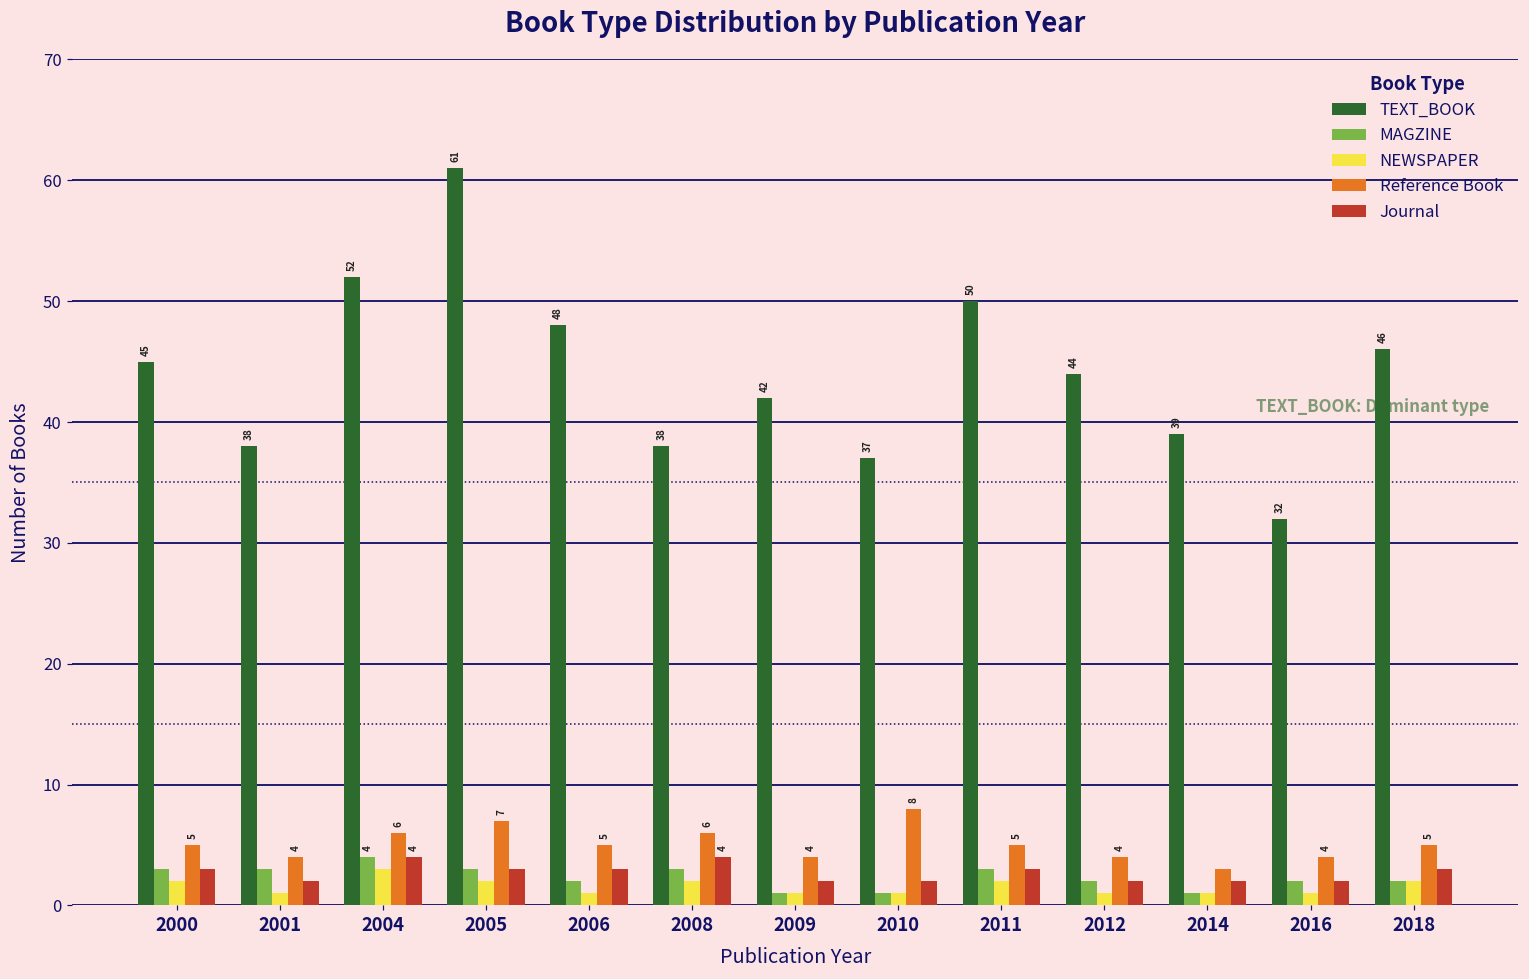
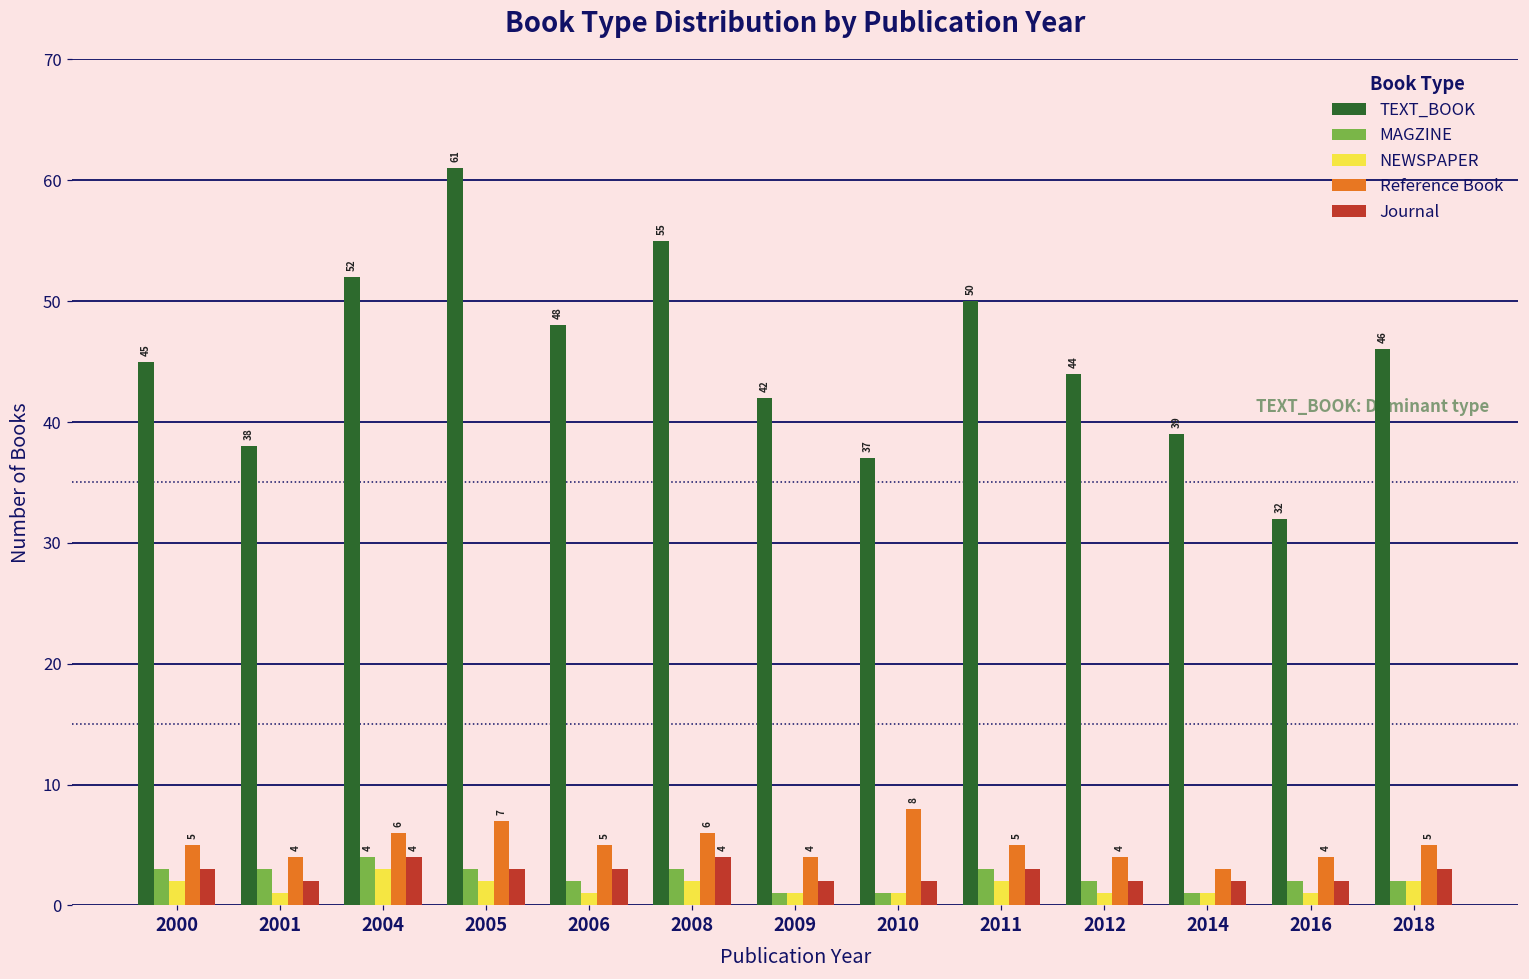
  {
    "TEXT_BOOK": {
      "2000": 45,
      "2001": 38,
      "2004": 52,
      "2005": 61,
      "2006": 48,
-     "2008": 38,
+     "2008": 55,
      "2009": 42,
      "2010": 37,
      "2011": 50,
      "2012": 44,
      "2014": 39,
      "2016": 32,
      "2018": 46
    },
    "MAGZINE": {
      "2004": 4
    },
    "NEWSPAPER": {
      "2000": 2.0,
      "2001": 1.0,
      "2004": 3.0,
      "2005": 2.0,
      "2006": 1.0,
      "2008": 2.0,
      "2009": 1.0,
      "2010": 1.0,
      "2011": 2.0,
      "2012": 1.0,
      "2014": 1.0,
      "2016": 1.0,
      "2018": 2.0
    },
    "Reference Book": {
      "2000": 5,
      "2001": 4,
      "2004": 6,
      "2005": 7,
      "2006": 5,
      "2008": 6,
      "2009": 4,
      "2010": 8,
      "2011": 5,
      "2012": 4,
      "2016": 4,
      "2018": 5
    },
    "Journal": {
      "2004": 4,
      "2008": 4
    }
  }
